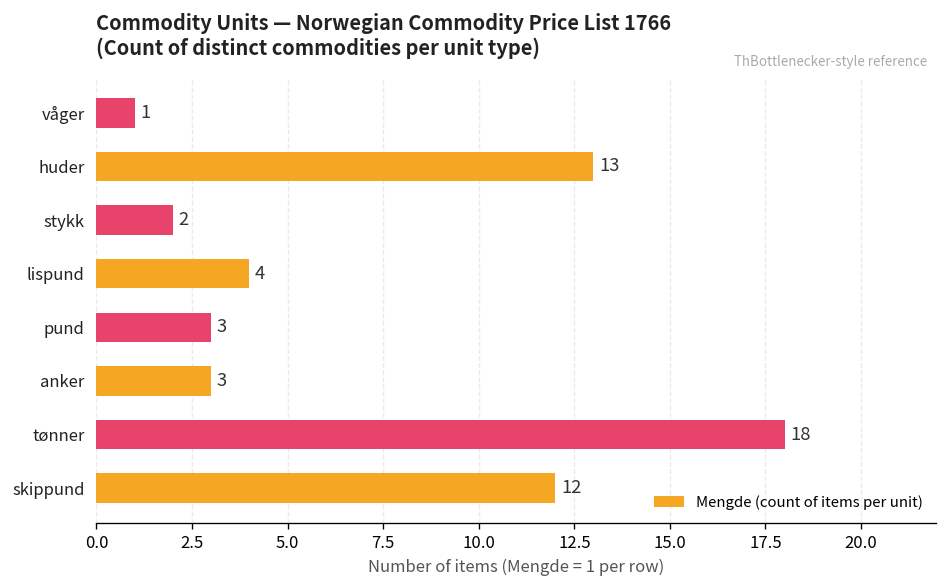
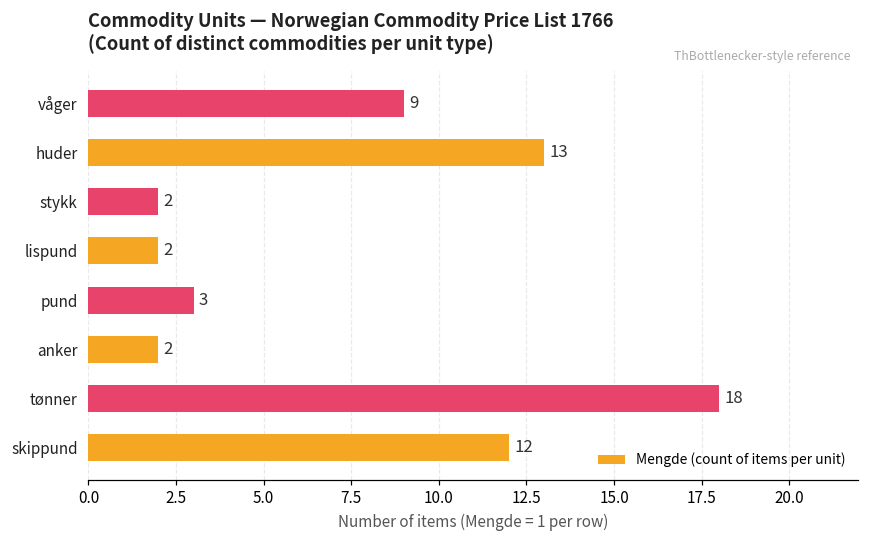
  {
-   "våger": 1,
+   "våger": 9,
    "huder": 13,
    "stykk": 2,
-   "lispund": 4,
+   "lispund": 2,
    "pund": 3,
-   "anker": 3,
+   "anker": 2,
    "tønner": 18,
    "skippund": 12
  }
